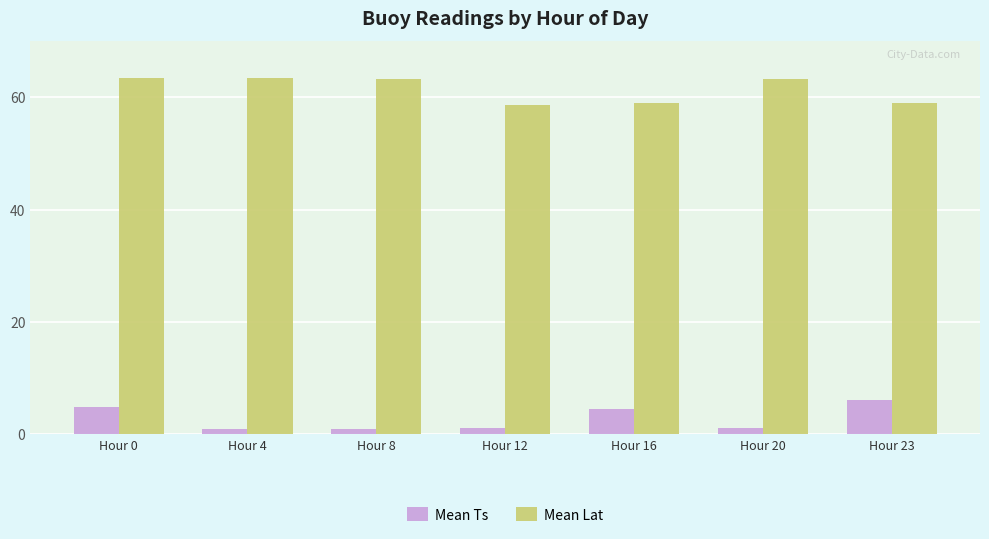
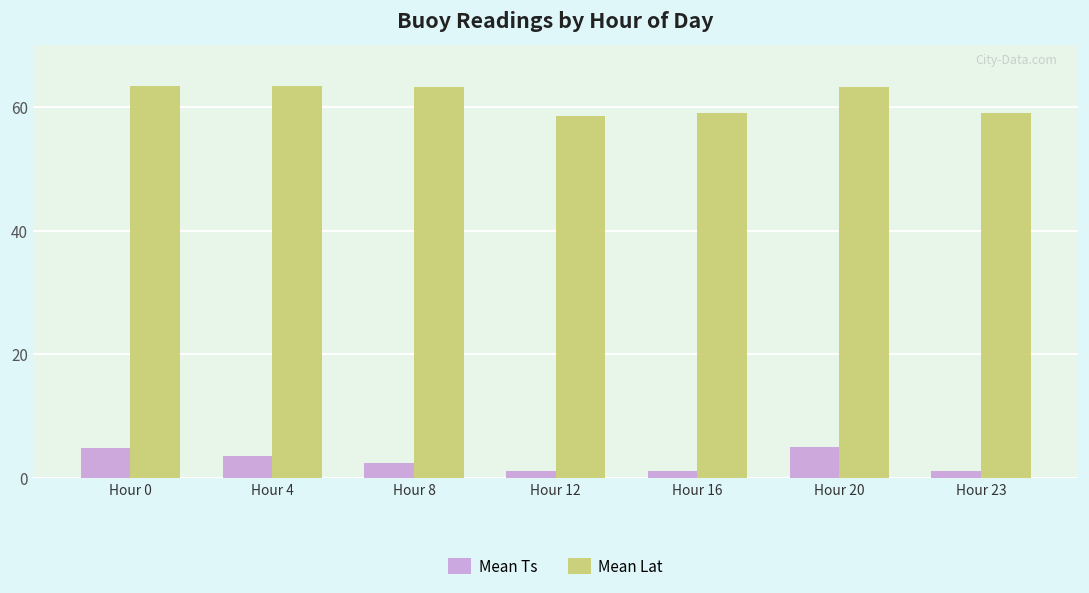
  {
    "Mean Ts": {
      "Hour 0": 5,
-     "Hour 4": 1,
-     "Hour 8": 1,
+     "Hour 4": 4,
+     "Hour 8": 2,
      "Hour 12": 1,
-     "Hour 16": 5,
-     "Hour 20": 1,
-     "Hour 23": 6
+     "Hour 16": 1,
+     "Hour 20": 5,
+     "Hour 23": 1
    },
    "Mean Lat": {
      "Hour 0": 63,
      "Hour 4": 63,
      "Hour 8": 63,
      "Hour 12": 59,
      "Hour 16": 59,
      "Hour 20": 63,
      "Hour 23": 59
    }
  }
